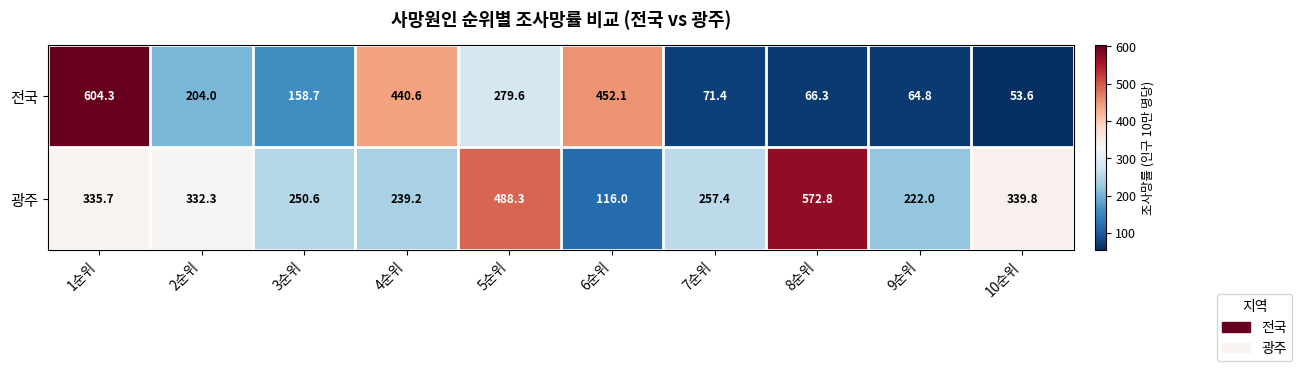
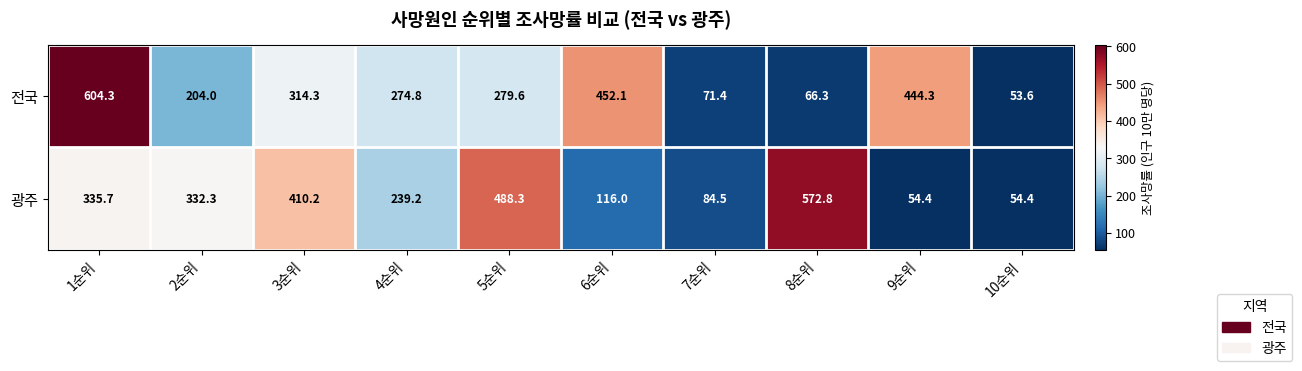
  {
    "전국": {
      "1순위": 604.3,
      "2순위": 204.0,
-     "3순위": 158.7,
-     "4순위": 440.6,
+     "3순위": 314.3,
+     "4순위": 274.8,
      "5순위": 279.6,
      "6순위": 452.1,
      "7순위": 71.4,
      "8순위": 66.3,
-     "9순위": 64.8,
+     "9순위": 444.3,
      "10순위": 53.6
    },
    "광주": {
      "1순위": 335.7,
      "2순위": 332.3,
-     "3순위": 250.6,
+     "3순위": 410.2,
      "4순위": 239.2,
      "5순위": 488.3,
      "6순위": 116.0,
-     "7순위": 257.4,
+     "7순위": 84.5,
      "8순위": 572.8,
-     "9순위": 222.0,
-     "10순위": 339.8
+     "9순위": 54.4,
+     "10순위": 54.4
    }
  }
